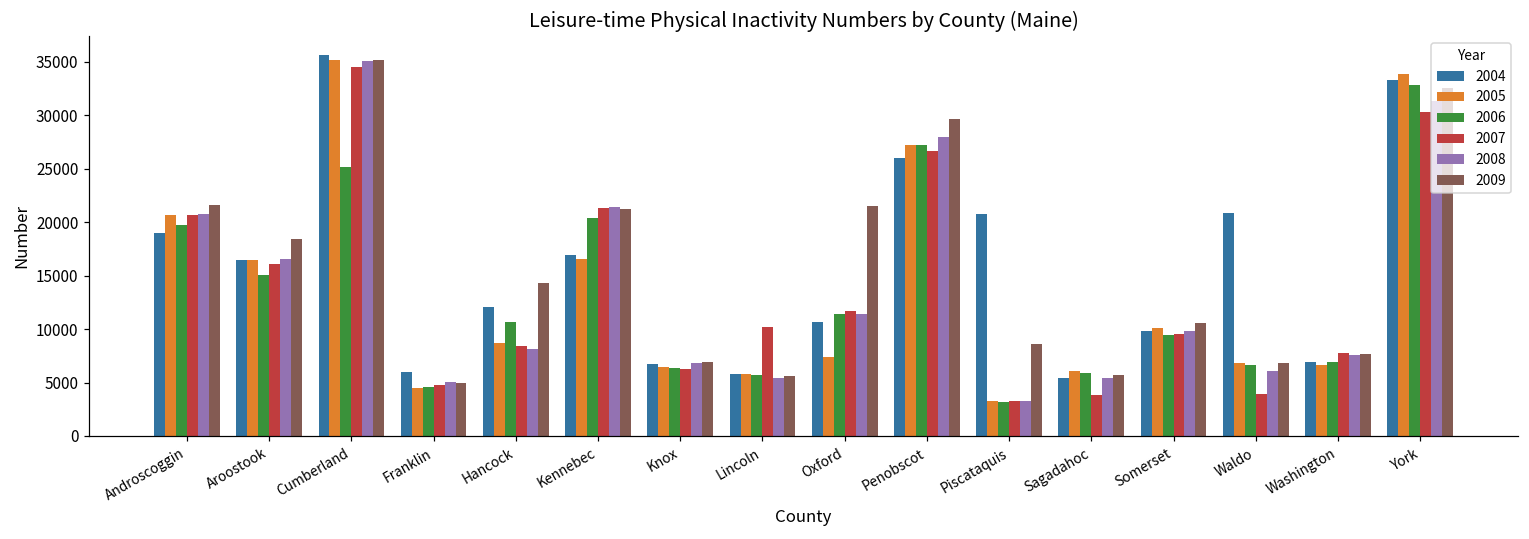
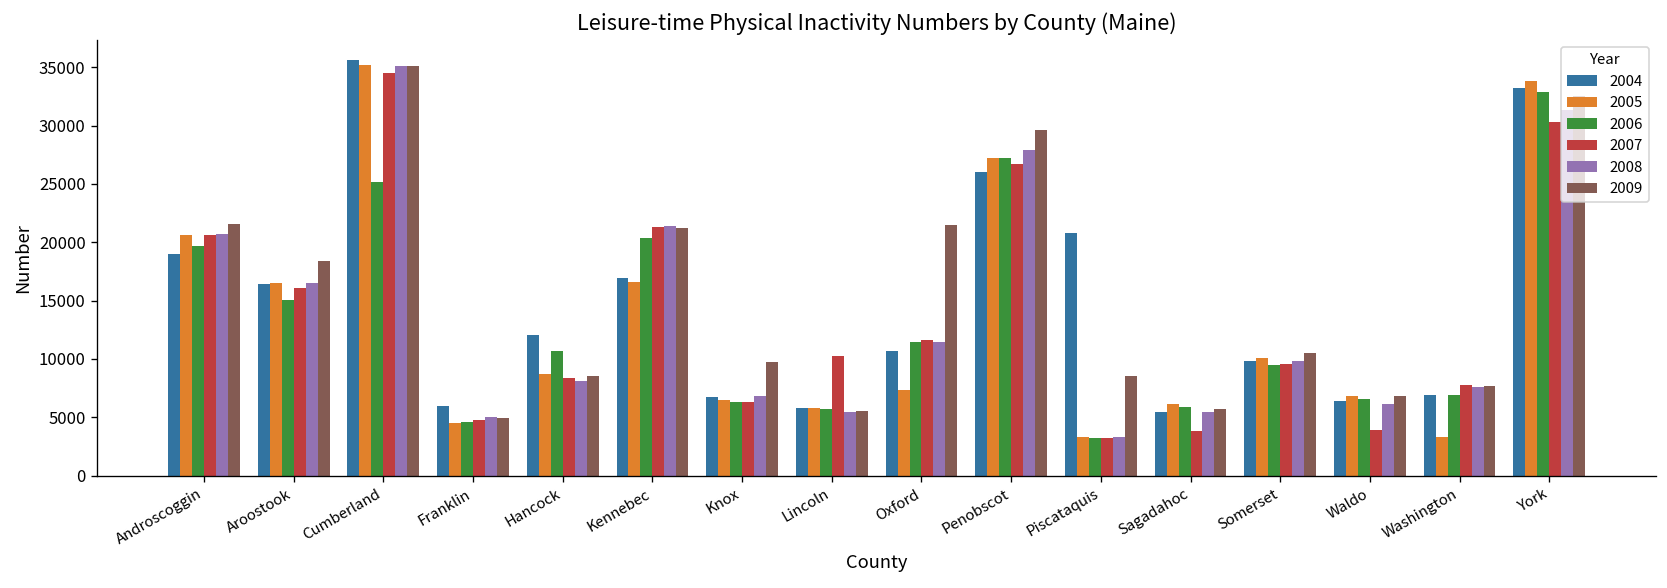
  {
    "2004": {
      "Androscoggin": 19000,
      "Aroostook": 16000,
      "Cumberland": 36000,
      "Franklin": 6000,
      "Hancock": 12000,
      "Kennebec": 17000,
      "Knox": 7000,
      "Lincoln": 6000,
      "Oxford": 11000,
      "Penobscot": 26000,
      "Piscataquis": 21000,
      "Sagadahoc": 5000,
      "Somerset": 10000,
-     "Waldo": 21000,
+     "Waldo": 6000,
      "Washington": 7000,
      "York": 33000
    },
    "2005": {
      "Androscoggin": 21000,
      "Aroostook": 17000,
      "Cumberland": 35000,
      "Franklin": 4000,
      "Hancock": 9000,
      "Kennebec": 17000,
      "Knox": 6000,
      "Lincoln": 6000,
      "Oxford": 7000,
      "Penobscot": 27000,
      "Piscataquis": 3000,
      "Sagadahoc": 6000,
      "Somerset": 10000,
      "Waldo": 7000,
-     "Washington": 7000,
+     "Washington": 3000,
      "York": 34000
    },
    "2006": {
      "Androscoggin": 20000,
      "Aroostook": 15000,
      "Cumberland": 25000,
      "Franklin": 5000,
      "Hancock": 11000,
      "Kennebec": 20000,
      "Knox": 6000,
      "Lincoln": 6000,
      "Oxford": 11000,
      "Penobscot": 27000,
      "Piscataquis": 3000,
      "Sagadahoc": 6000,
      "Somerset": 9000,
      "Waldo": 7000,
      "Washington": 7000,
      "York": 33000
    },
    "2007": {
      "Androscoggin": 21000,
      "Aroostook": 16000,
      "Cumberland": 35000,
      "Franklin": 5000,
      "Hancock": 8000,
      "Kennebec": 21000,
      "Knox": 6000,
      "Lincoln": 10000,
      "Oxford": 12000,
      "Penobscot": 27000,
      "Piscataquis": 3000,
      "Sagadahoc": 4000,
      "Somerset": 10000,
      "Waldo": 4000,
      "Washington": 8000,
      "York": 30000
    },
    "2008": {
      "Androscoggin": 21000,
      "Aroostook": 17000,
      "Cumberland": 35000,
      "Franklin": 5000,
      "Hancock": 8000,
      "Kennebec": 21000,
      "Knox": 7000,
      "Lincoln": 5000,
      "Oxford": 11000,
      "Penobscot": 28000,
      "Piscataquis": 3000,
      "Sagadahoc": 5000,
      "Somerset": 10000,
      "Waldo": 6000,
      "Washington": 8000
    },
    "2009": {
      "Androscoggin": 22000,
      "Aroostook": 18000,
      "Cumberland": 35000,
      "Franklin": 5000,
-     "Hancock": 14000,
+     "Hancock": 9000,
      "Kennebec": 21000,
-     "Knox": 7000,
+     "Knox": 10000,
      "Lincoln": 6000,
      "Oxford": 22000,
      "Penobscot": 30000,
      "Piscataquis": 9000,
      "Sagadahoc": 6000,
      "Somerset": 11000,
      "Waldo": 7000,
      "Washington": 8000
    }
  }
